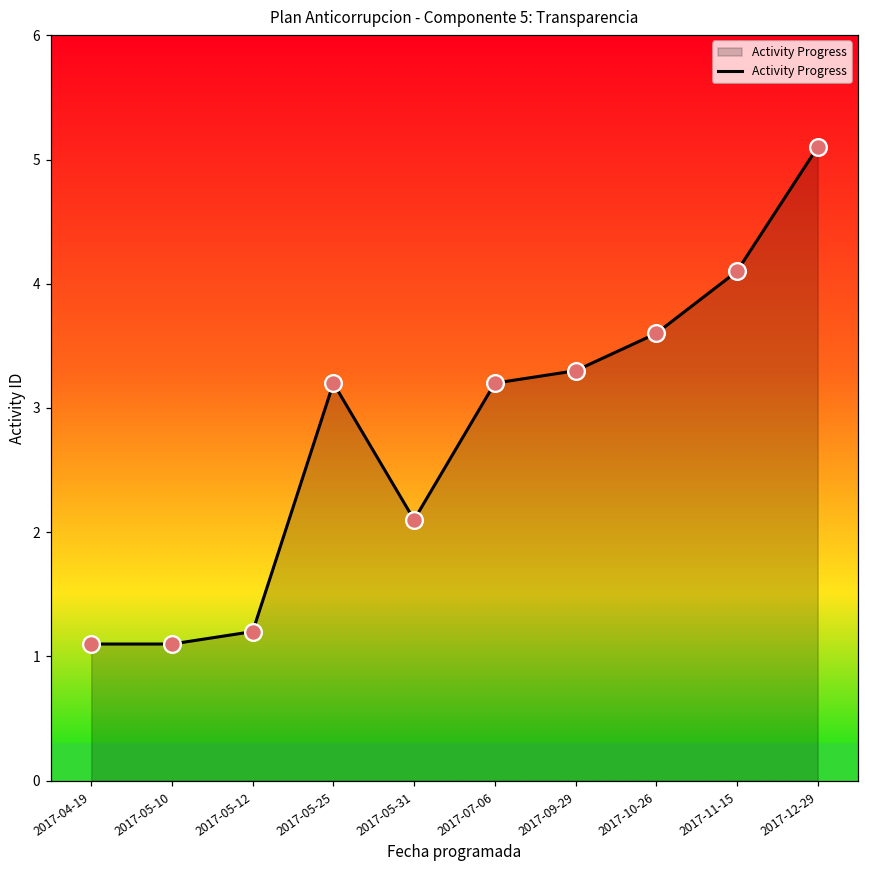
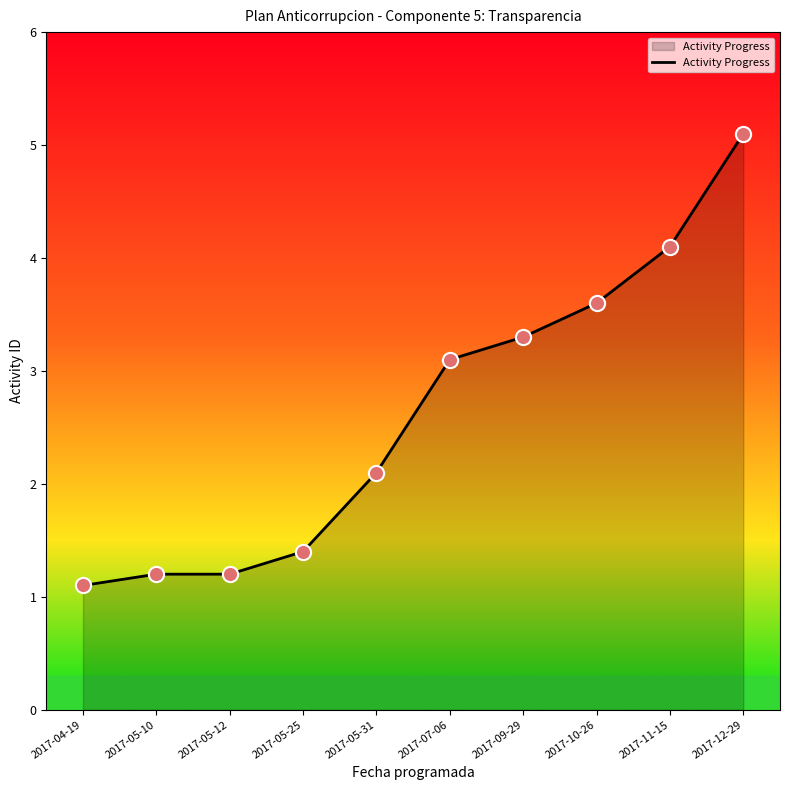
  {
    "2017-04-19": 1.1,
-   "2017-05-10": 1.1,
+   "2017-05-10": 1.2,
    "2017-05-12": 1.2,
-   "2017-05-25": 3.2,
+   "2017-05-25": 1.4,
    "2017-05-31": 2.1,
-   "2017-07-06": 3.2,
+   "2017-07-06": 3.1,
    "2017-09-29": 3.3,
    "2017-10-26": 3.6,
    "2017-11-15": 4.1,
    "2017-12-29": 5.1
  }
